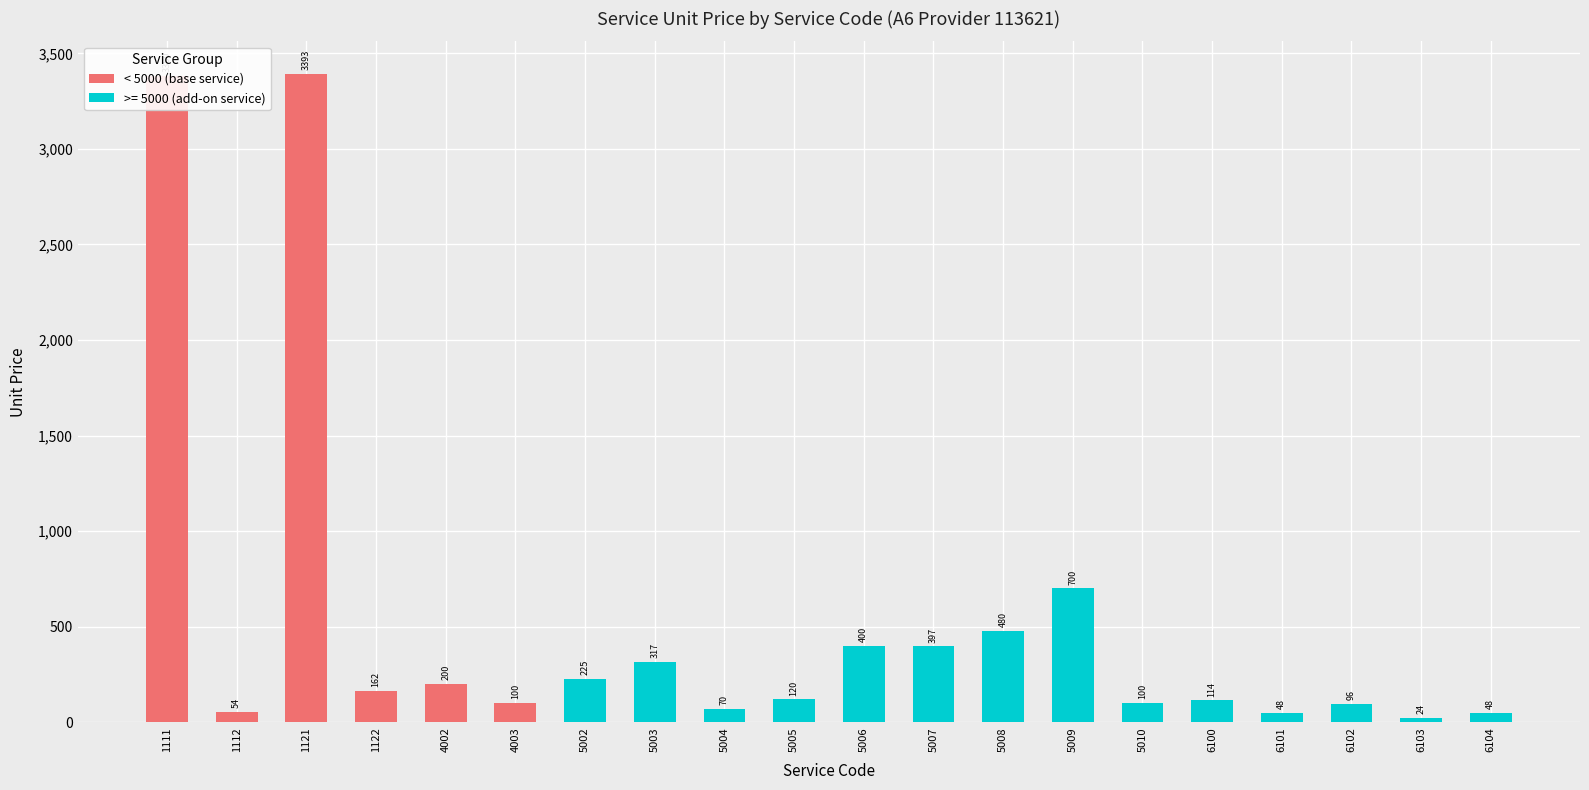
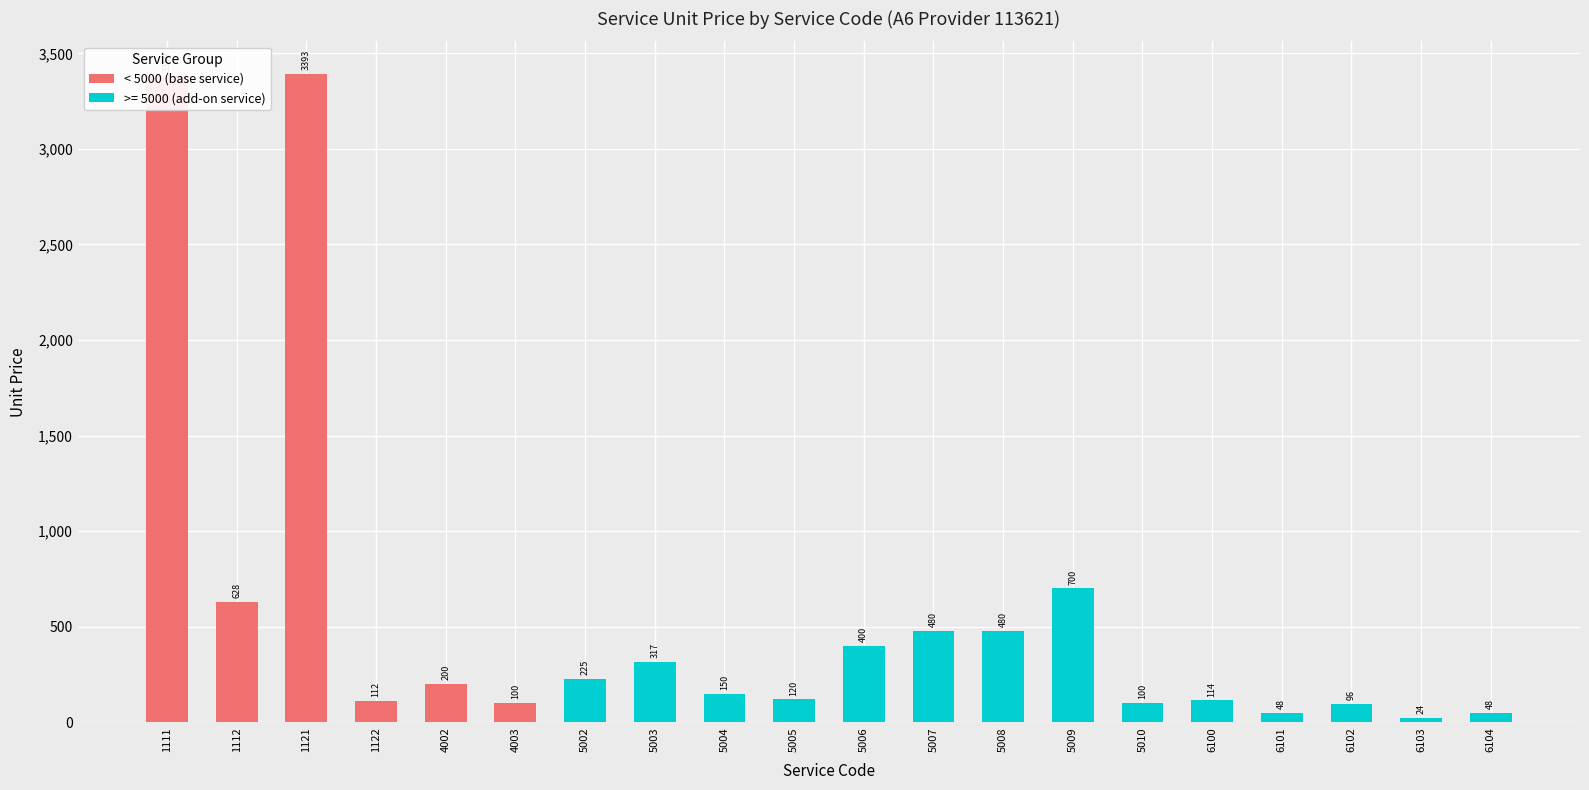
  {
    "< 5000 (base service)": {
-     "1112": 54,
+     "1112": 628,
      "1121": 3393,
-     "1122": 162,
+     "1122": 112,
      "4002": 200,
      "4003": 100
    },
    ">= 5000 (add-on service)": {
      "5002": 225,
      "5003": 317,
-     "5004": 70,
+     "5004": 150,
      "5005": 120,
      "5006": 400,
-     "5007": 397,
+     "5007": 480,
      "5008": 480,
      "5009": 700,
      "5010": 100,
      "6100": 114,
      "6101": 48,
      "6102": 96,
      "6103": 24,
      "6104": 48
    }
  }
